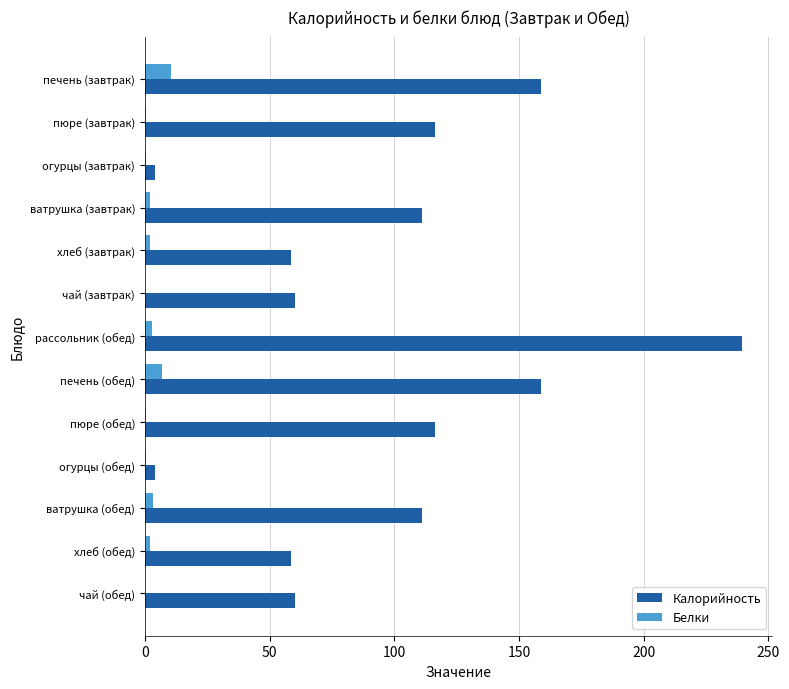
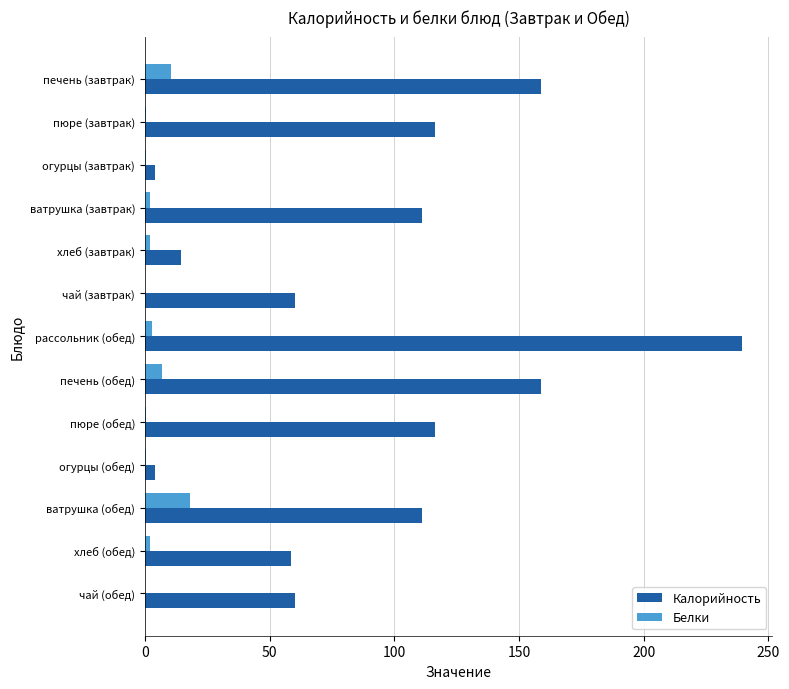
  {
    "Калорийность": {
      "печень (завтрак)": 159,
      "пюре (завтрак)": 116,
      "огурцы (завтрак)": 4,
      "ватрушка (завтрак)": 111,
-     "хлеб (завтрак)": 58,
+     "хлеб (завтрак)": 15,
      "чай (завтрак)": 60,
      "рассольник (обед)": 240,
      "печень (обед)": 159,
      "пюре (обед)": 116,
      "огурцы (обед)": 4,
      "ватрушка (обед)": 111,
      "хлеб (обед)": 58,
      "чай (обед)": 60
    },
    "Белки": {
      "печень (завтрак)": 11,
      "ватрушка (завтрак)": 2,
      "хлеб (завтрак)": 2,
      "рассольник (обед)": 3,
      "печень (обед)": 7,
-     "ватрушка (обед)": 3,
+     "ватрушка (обед)": 18,
      "хлеб (обед)": 2
    }
  }
